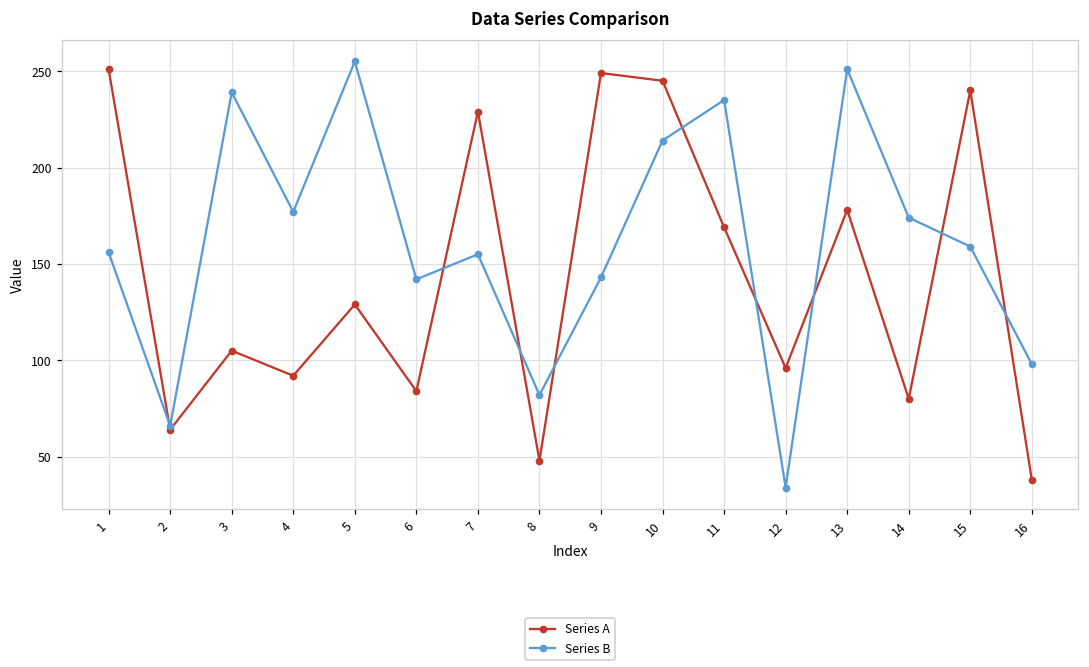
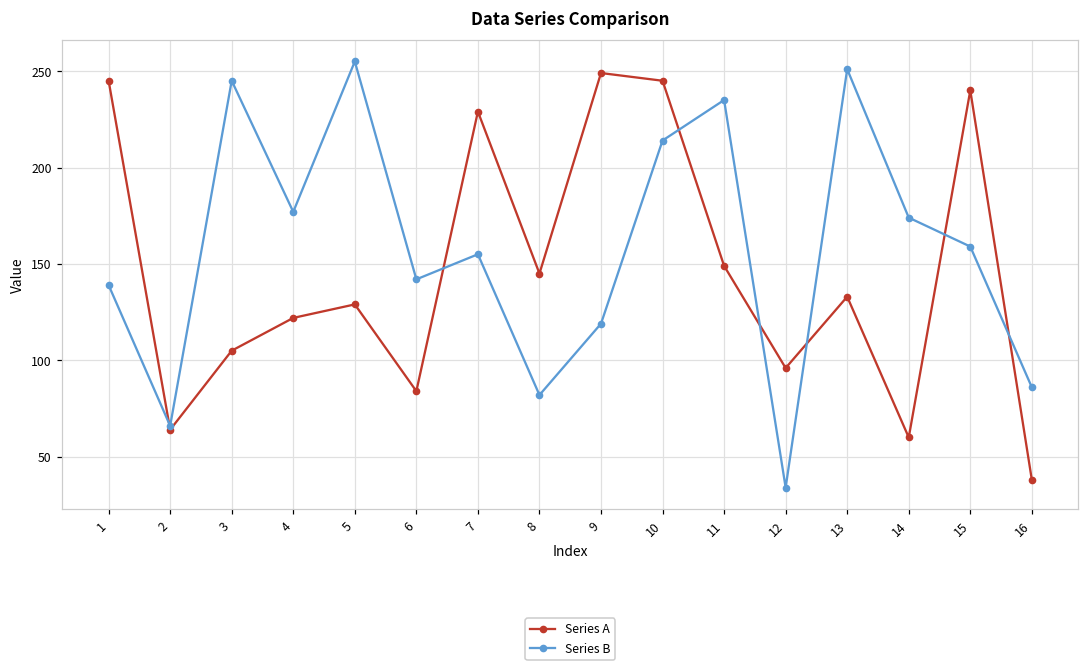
  {
    "Series A": {
-     "1": 251,
+     "1": 245,
      "2": 64,
      "3": 105,
-     "4": 92,
+     "4": 122,
      "5": 129,
      "6": 84,
      "7": 229,
-     "8": 48,
+     "8": 145,
      "9": 249,
      "10": 245,
-     "11": 169,
+     "11": 149,
      "12": 96,
-     "13": 178,
-     "14": 80,
+     "13": 133,
+     "14": 60,
      "15": 240,
      "16": 38
    },
    "Series B": {
-     "1": 156,
+     "1": 139,
      "2": 66,
-     "3": 239,
+     "3": 245,
      "4": 177,
      "5": 255,
      "6": 142,
      "7": 155,
      "8": 82,
-     "9": 143,
+     "9": 119,
      "10": 214,
      "11": 235,
      "12": 34,
      "13": 251,
      "14": 174,
      "15": 159,
-     "16": 98
+     "16": 86
    }
  }
